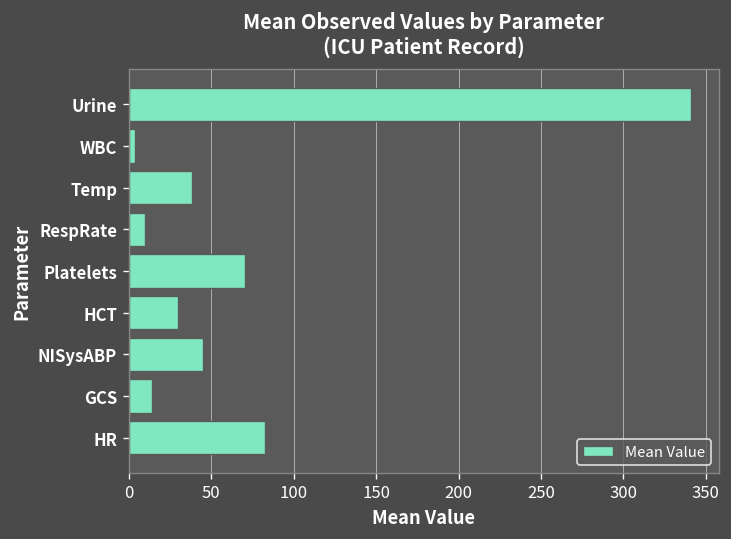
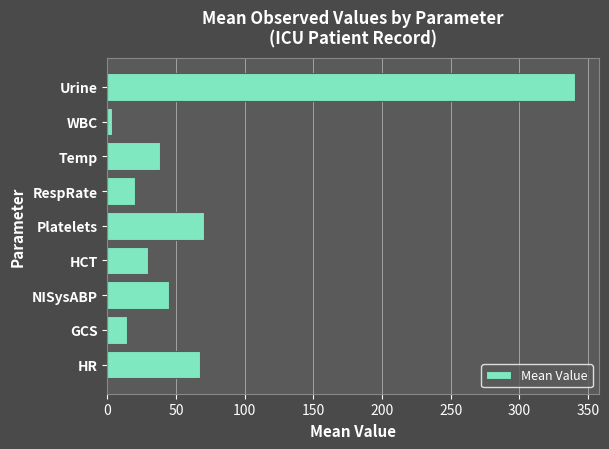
  {
    "Urine": 341,
    "WBC": 4,
    "Temp": 38,
-   "RespRate": 10,
+   "RespRate": 20,
    "Platelets": 71,
    "HCT": 30,
    "NISysABP": 45,
    "GCS": 14,
-   "HR": 83
+   "HR": 68
  }
